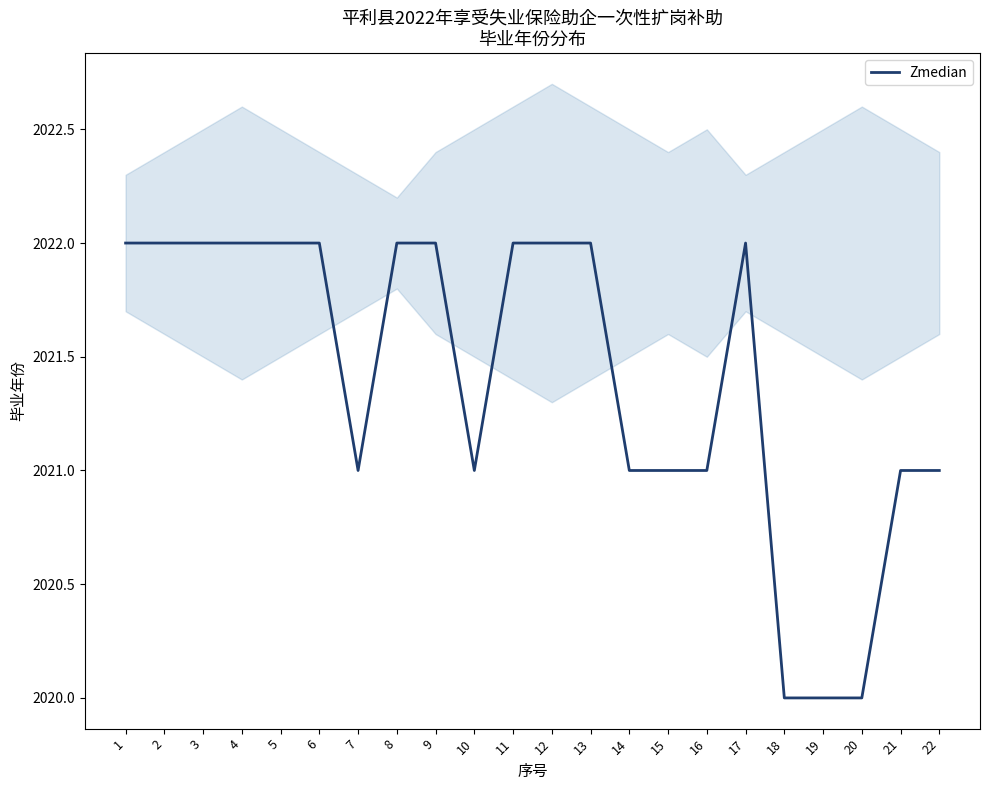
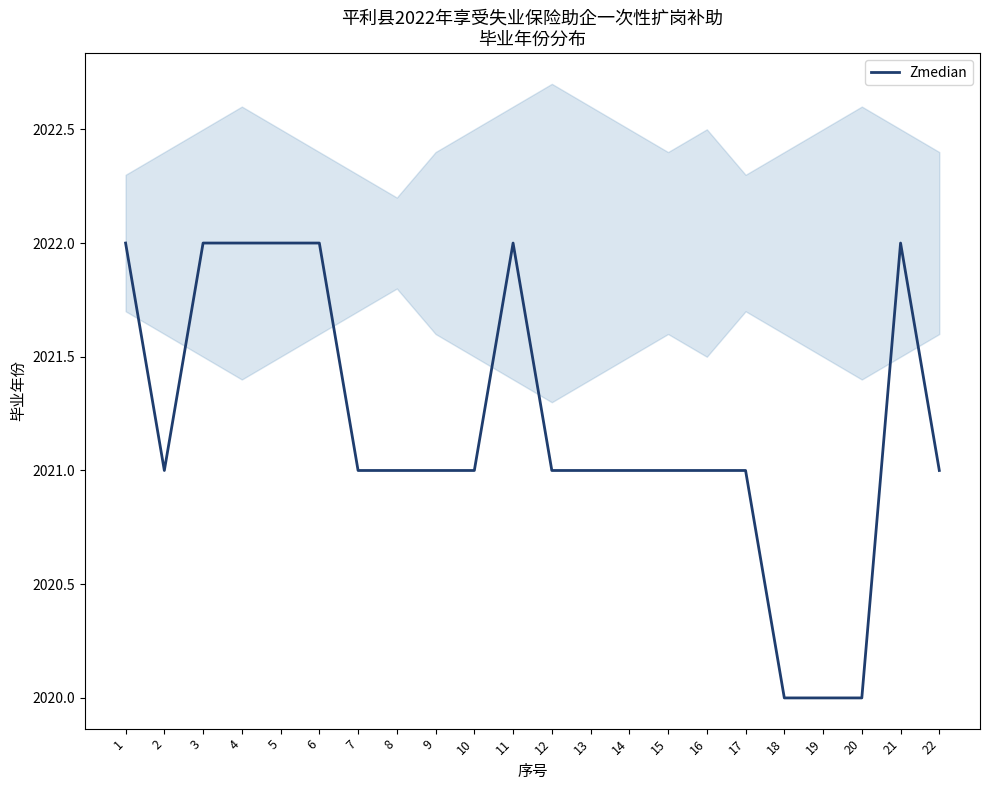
  {
    "Zmedian": {
      "1": 2022,
-     "2": 2022,
+     "2": 2021,
      "3": 2022,
      "4": 2022,
      "5": 2022,
      "6": 2022,
      "7": 2021,
-     "8": 2022,
-     "9": 2022,
+     "8": 2021,
+     "9": 2021,
      "10": 2021,
      "11": 2022,
-     "12": 2022,
-     "13": 2022,
+     "12": 2021,
+     "13": 2021,
      "14": 2021,
      "15": 2021,
      "16": 2021,
-     "17": 2022,
+     "17": 2021,
      "18": 2020,
      "19": 2020,
      "20": 2020,
-     "21": 2021,
+     "21": 2022,
      "22": 2021
    }
  }
